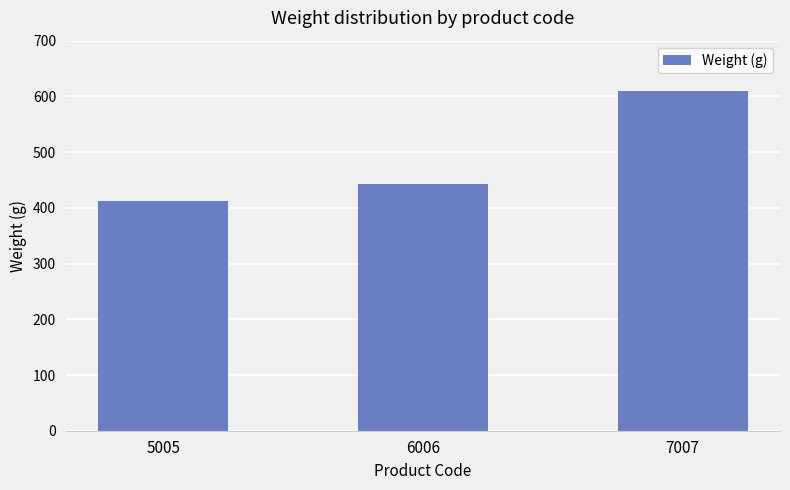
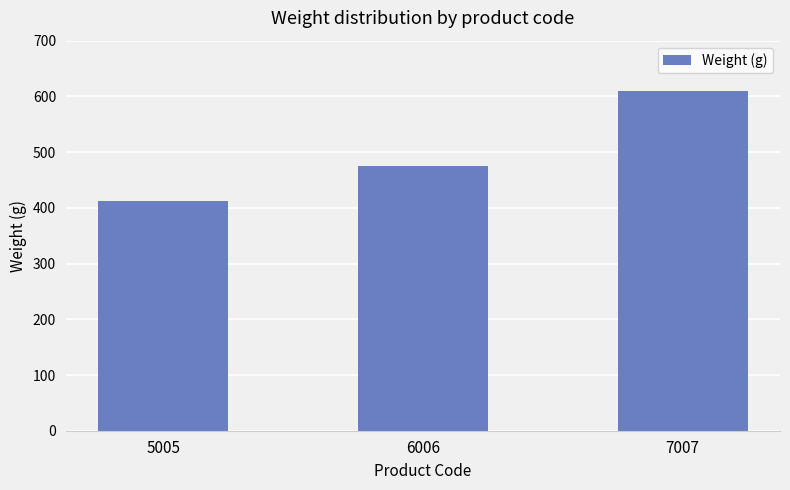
  {
    "5005": 410,
-   "6006": 440,
+   "6006": 480,
    "7007": 610
  }
